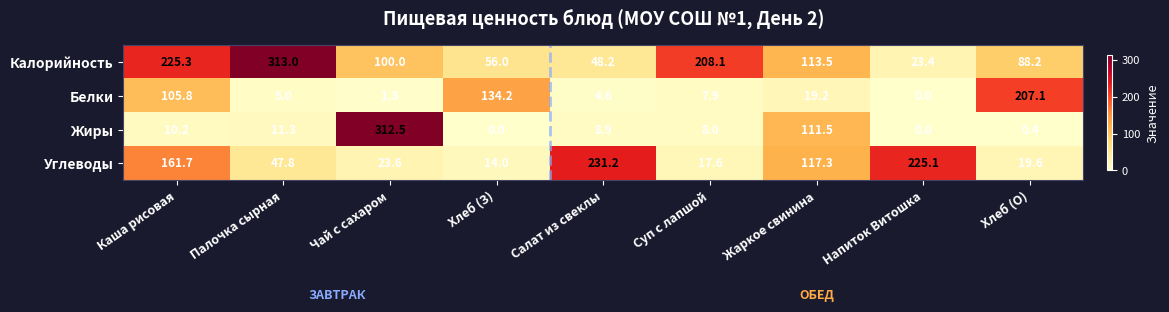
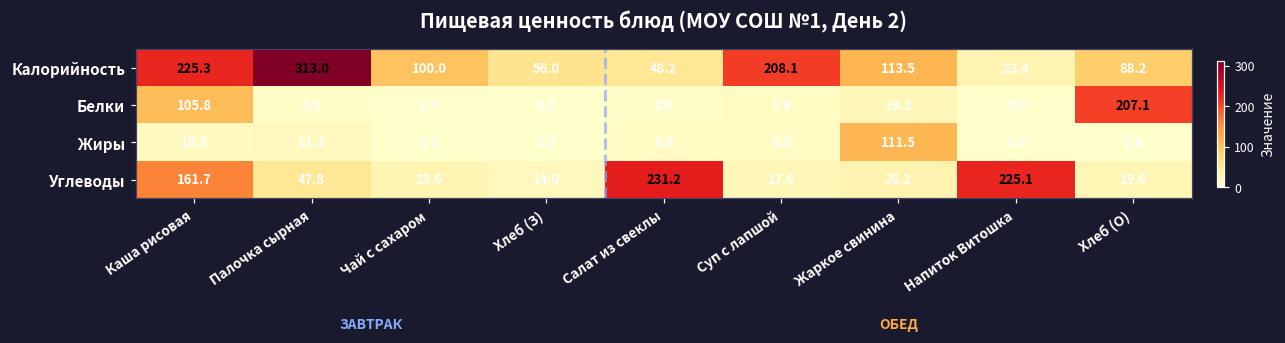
  {
    "Калорийность": {
      "Каша рисовая": 225.3,
      "Палочка сырная": 313.0,
      "Чай с сахаром": 100.0,
      "Хлеб (З)": 56.0,
      "Салат из свеклы": 48.2,
      "Суп с лапшой": 208.1,
      "Жаркое свинина": 113.5,
      "Напиток Витошка": 23.4,
      "Хлеб (О)": 88.2
    },
    "Белки": {
      "Каша рисовая": 105.8,
      "Палочка сырная": 5.0,
      "Чай с сахаром": 1.5,
-     "Хлеб (З)": 134.2,
+     "Хлеб (З)": 0.2,
      "Салат из свеклы": 4.6,
      "Суп с лапшой": 7.9,
      "Жаркое свинина": 19.2,
      "Напиток Витошка": 0.0,
      "Хлеб (О)": 207.1
    },
    "Жиры": {
      "Каша рисовая": 10.2,
      "Палочка сырная": 11.3,
-     "Чай с сахаром": 312.5,
+     "Чай с сахаром": 0.0,
      "Хлеб (З)": 0.0,
      "Салат из свеклы": 8.9,
      "Суп с лапшой": 8.0,
      "Жаркое свинина": 111.5,
      "Напиток Витошка": 0.0,
      "Хлеб (О)": 0.4
    },
    "Углеводы": {
      "Каша рисовая": 161.7,
      "Палочка сырная": 47.8,
      "Чай с сахаром": 23.6,
      "Хлеб (З)": 14.0,
      "Салат из свеклы": 231.2,
      "Суп с лапшой": 17.6,
-     "Жаркое свинина": 117.3,
+     "Жаркое свинина": 26.2,
      "Напиток Витошка": 225.1,
      "Хлеб (О)": 19.6
    }
  }
